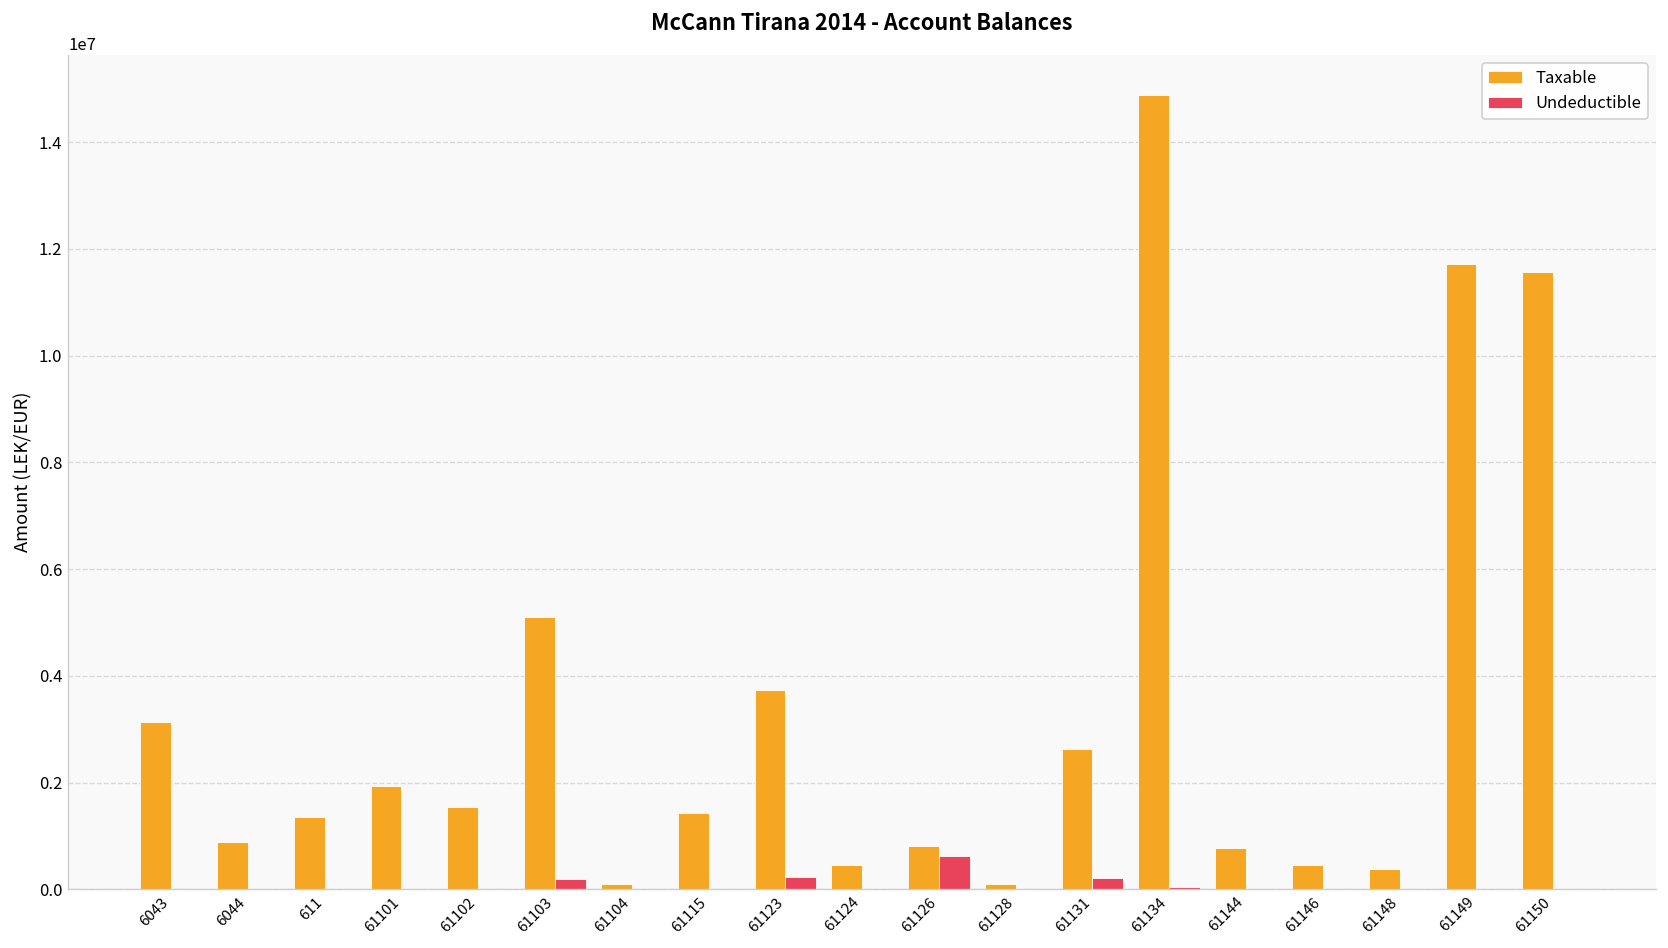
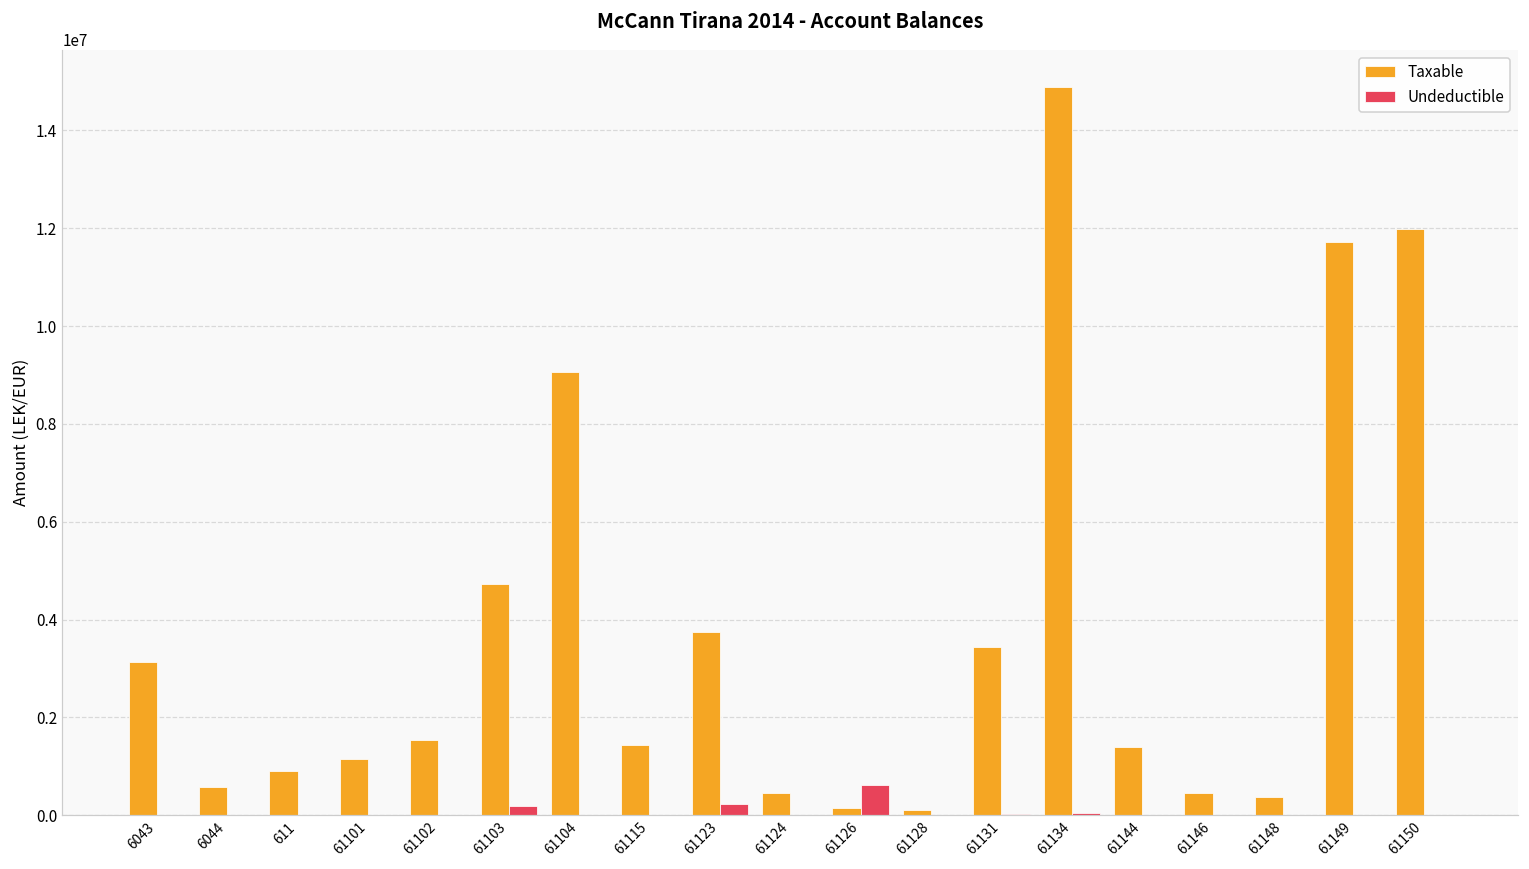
  {
    "Taxable": {
      "6043": 3100000,
-     "6044": 900000,
-     "611": 1400000,
-     "61101": 1900000,
+     "6044": 600000,
+     "611": 900000,
+     "61101": 1100000,
      "61102": 1500000,
-     "61103": 5100000,
-     "61104": 100000,
+     "61103": 4700000,
+     "61104": 9100000,
      "61115": 1400000,
      "61123": 3700000,
      "61124": 500000,
-     "61126": 800000,
+     "61126": 200000,
      "61128": 100000,
-     "61131": 2600000,
+     "61131": 3400000,
      "61134": 14900000,
-     "61144": 800000,
+     "61144": 1400000,
      "61146": 500000,
      "61148": 400000,
      "61149": 11700000,
-     "61150": 11600000
+     "61150": 12000000
    },
    "Undeductible": {
      "6043": 0,
      "611": 0,
      "61101": 0,
      "61102": 0,
      "61103": 200000,
      "61104": 0,
      "61123": 200000,
      "61124": 0,
      "61126": 600000,
      "61128": 0,
-     "61131": 200000,
+     "61131": 0,
      "61144": 0,
      "61146": 0,
      "61148": 0,
      "61149": 0,
      "61150": 0
    }
  }
